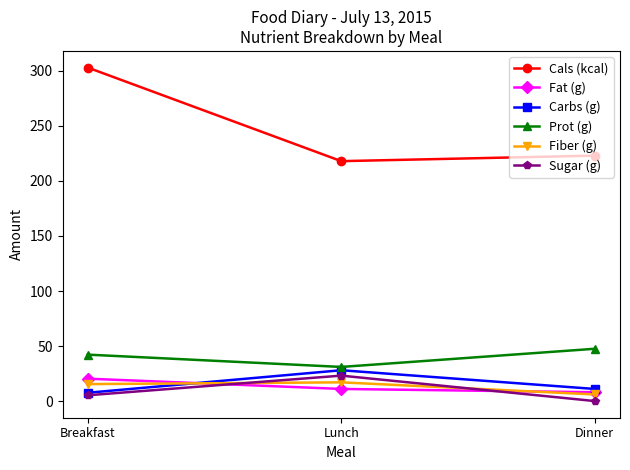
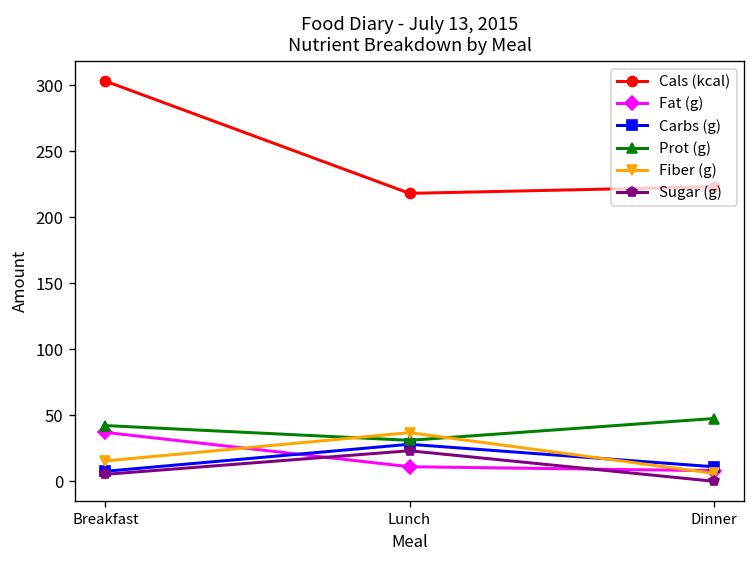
  {
    "Cals (kcal)": {
      "Breakfast": 303,
      "Lunch": 218
    },
    "Fat (g)": {
-     "Breakfast": 20,
+     "Breakfast": 37,
      "Lunch": 11
    },
    "Carbs (g)": {
      "Breakfast": 8,
      "Lunch": 28,
      "Dinner": 11
    },
    "Prot (g)": {
      "Breakfast": 42,
      "Lunch": 31,
      "Dinner": 48
    },
    "Fiber (g)": {
      "Breakfast": 15,
-     "Lunch": 17
+     "Lunch": 37
    },
    "Sugar (g)": {
      "Breakfast": 5,
      "Lunch": 23,
      "Dinner": 0
    }
  }
